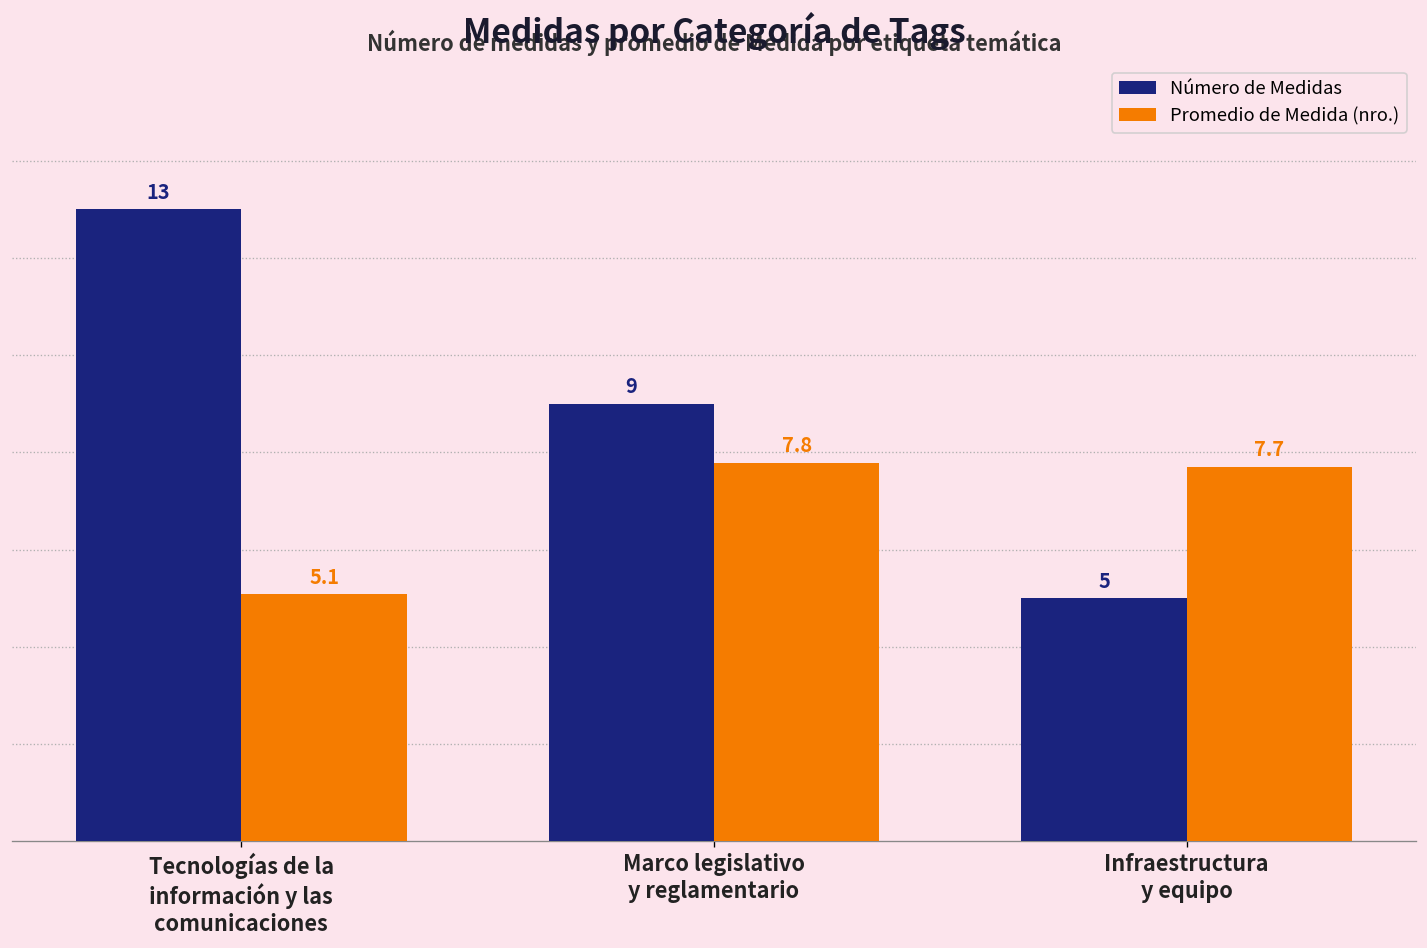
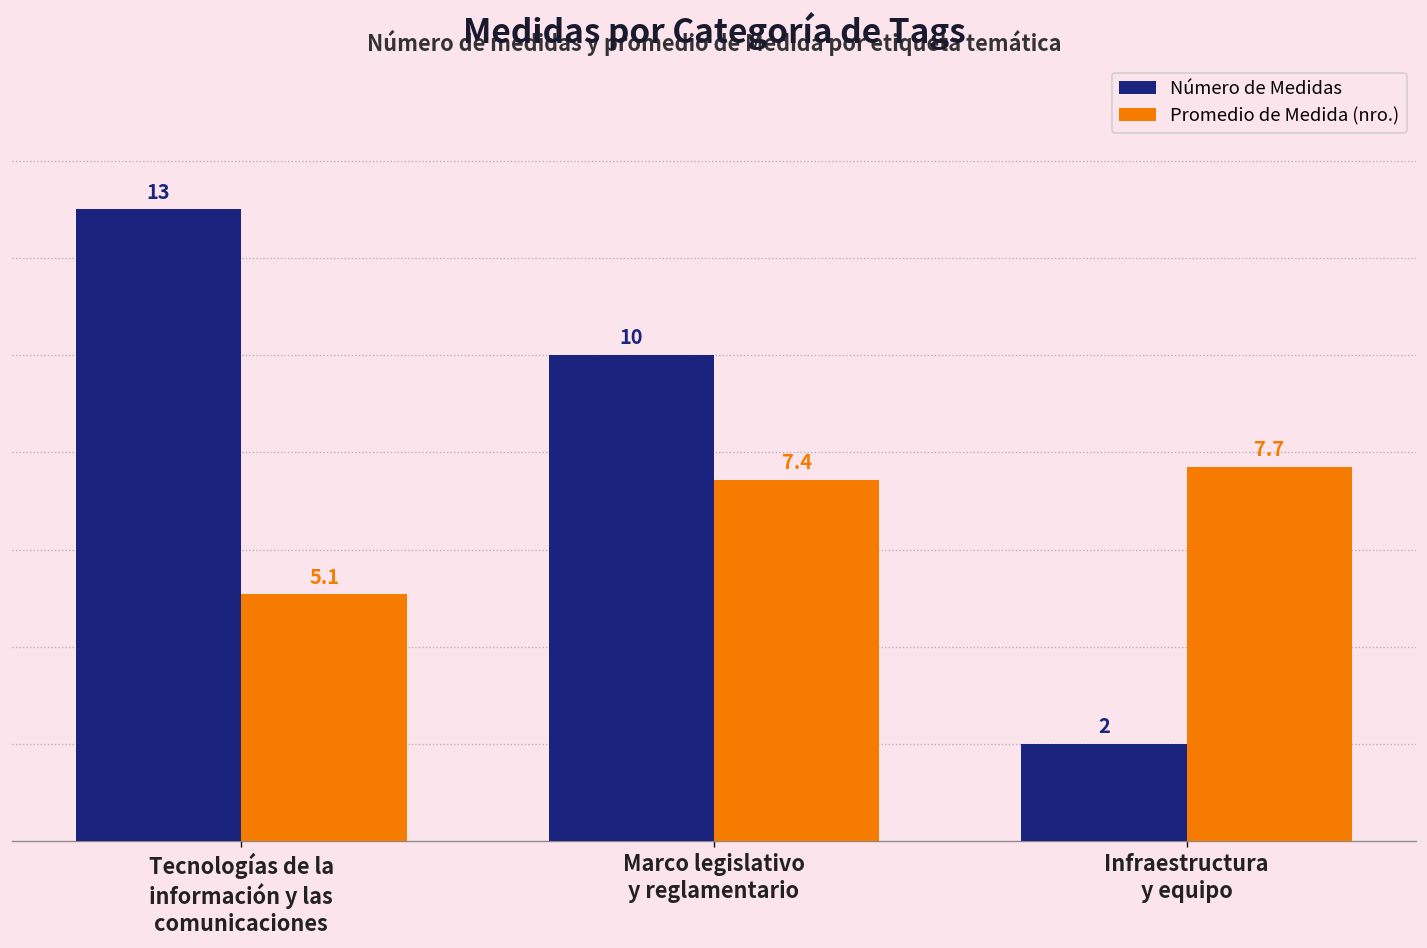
  {
    "Número de Medidas": {
      "Tecnologías de la información y las comunicaciones": 13,
-     "Marco legislativo y reglamentario": 9,
-     "Infraestructura y equipo": 5
+     "Marco legislativo y reglamentario": 10,
+     "Infraestructura y equipo": 2
    },
    "Promedio de Medida (nro.)": {
      "Tecnologías de la información y las comunicaciones": 5.1,
-     "Marco legislativo y reglamentario": 7.8,
+     "Marco legislativo y reglamentario": 7.4,
      "Infraestructura y equipo": 7.7
    }
  }
